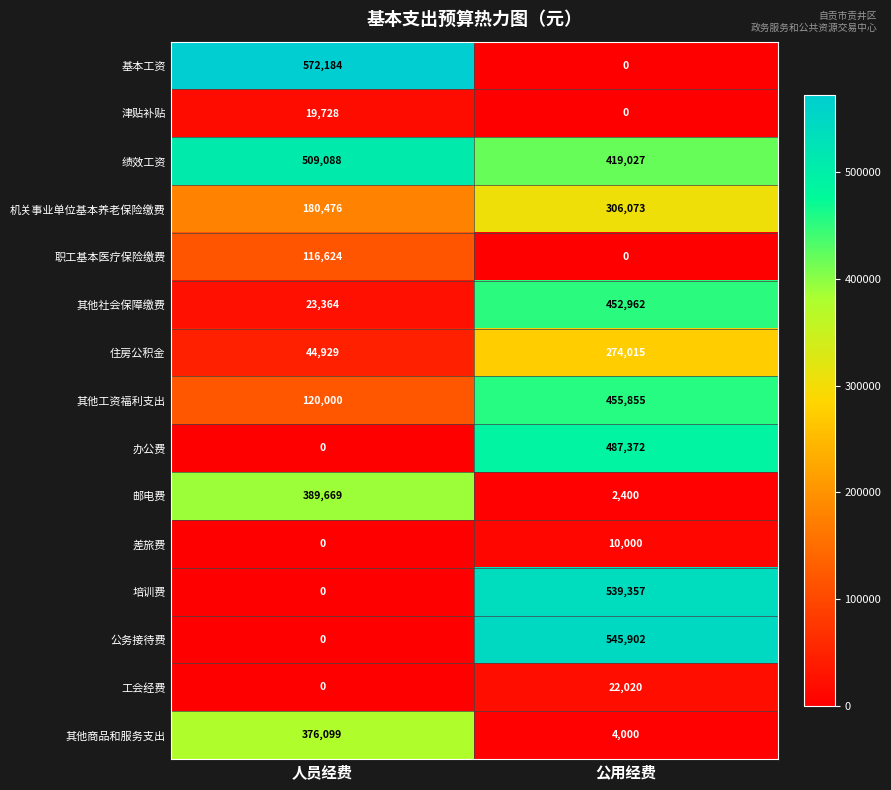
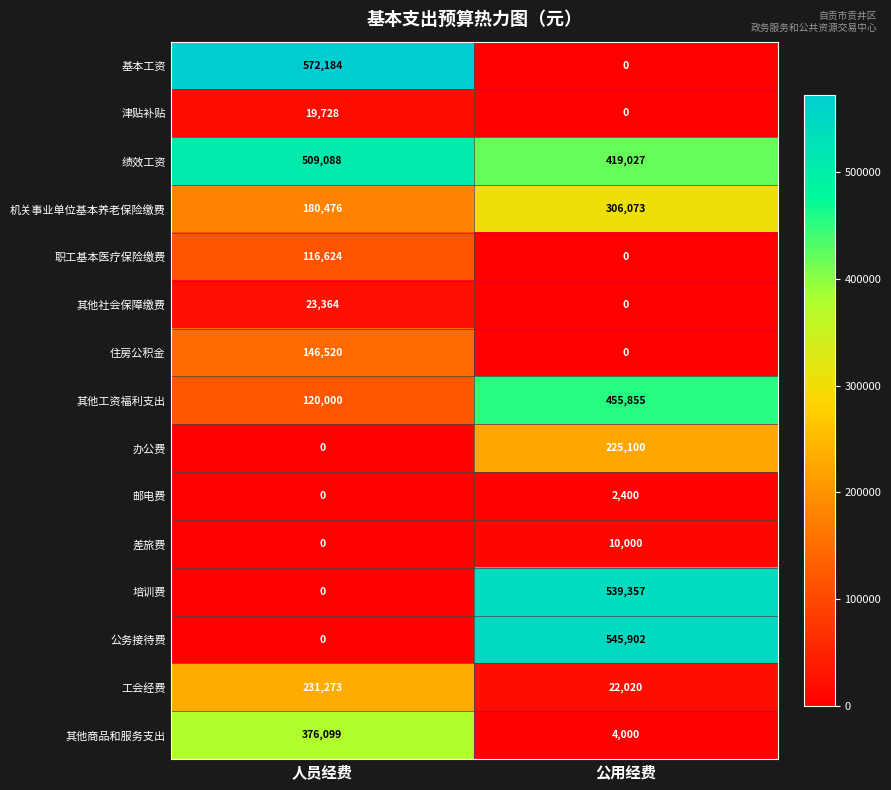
  {
    "基本工资": {
      "人员经费": "572,184",
      "公用经费": "0"
    },
    "津贴补贴": {
      "人员经费": "19,728",
      "公用经费": "0"
    },
    "绩效工资": {
      "人员经费": "509,088",
      "公用经费": "419,027"
    },
    "机关事业单位基本养老保险缴费": {
      "人员经费": "180,476",
      "公用经费": "306,073"
    },
    "职工基本医疗保险缴费": {
      "人员经费": "116,624",
      "公用经费": "0"
    },
    "其他社会保障缴费": {
      "人员经费": "23,364",
-     "公用经费": "452,962"
+     "公用经费": "0"
    },
    "住房公积金": {
-     "人员经费": "44,929",
-     "公用经费": "274,015"
+     "人员经费": "146,520",
+     "公用经费": "0"
    },
    "其他工资福利支出": {
      "人员经费": "120,000",
      "公用经费": "455,855"
    },
    "办公费": {
      "人员经费": "0",
-     "公用经费": "487,372"
+     "公用经费": "225,100"
    },
    "邮电费": {
-     "人员经费": "389,669",
+     "人员经费": "0",
      "公用经费": "2,400"
    },
    "差旅费": {
      "人员经费": "0",
      "公用经费": "10,000"
    },
    "培训费": {
      "人员经费": "0",
      "公用经费": "539,357"
    },
    "公务接待费": {
      "人员经费": "0",
      "公用经费": "545,902"
    },
    "工会经费": {
-     "人员经费": "0",
+     "人员经费": "231,273",
      "公用经费": "22,020"
    },
    "其他商品和服务支出": {
      "人员经费": "376,099",
      "公用经费": "4,000"
    }
  }
